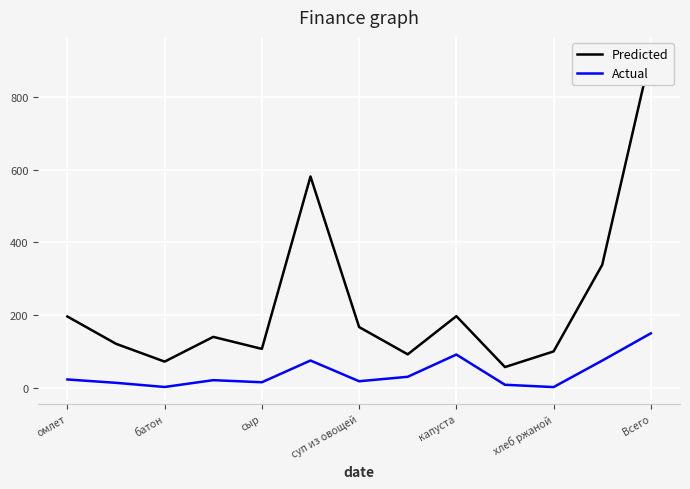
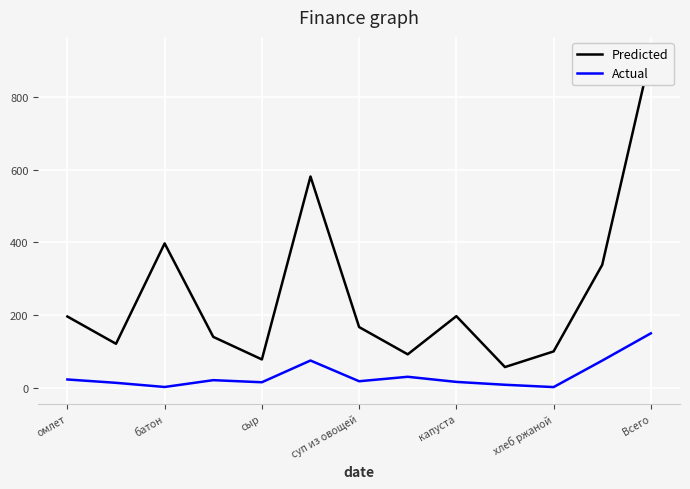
  {
    "Predicted": {
      "омлет": 200,
-     "батон": 70,
-     "сыр": 110,
+     "батон": 400,
+     "сыр": 80,
      "суп из овощей": 170,
      "капуста": 200,
      "хлеб ржаной": 100
    },
    "Actual": {
      "омлет": 20,
      "батон": 0,
      "сыр": 20,
      "суп из овощей": 20,
-     "капуста": 90,
+     "капуста": 20,
      "хлеб ржаной": 0,
      "Всего": 150
    }
  }
